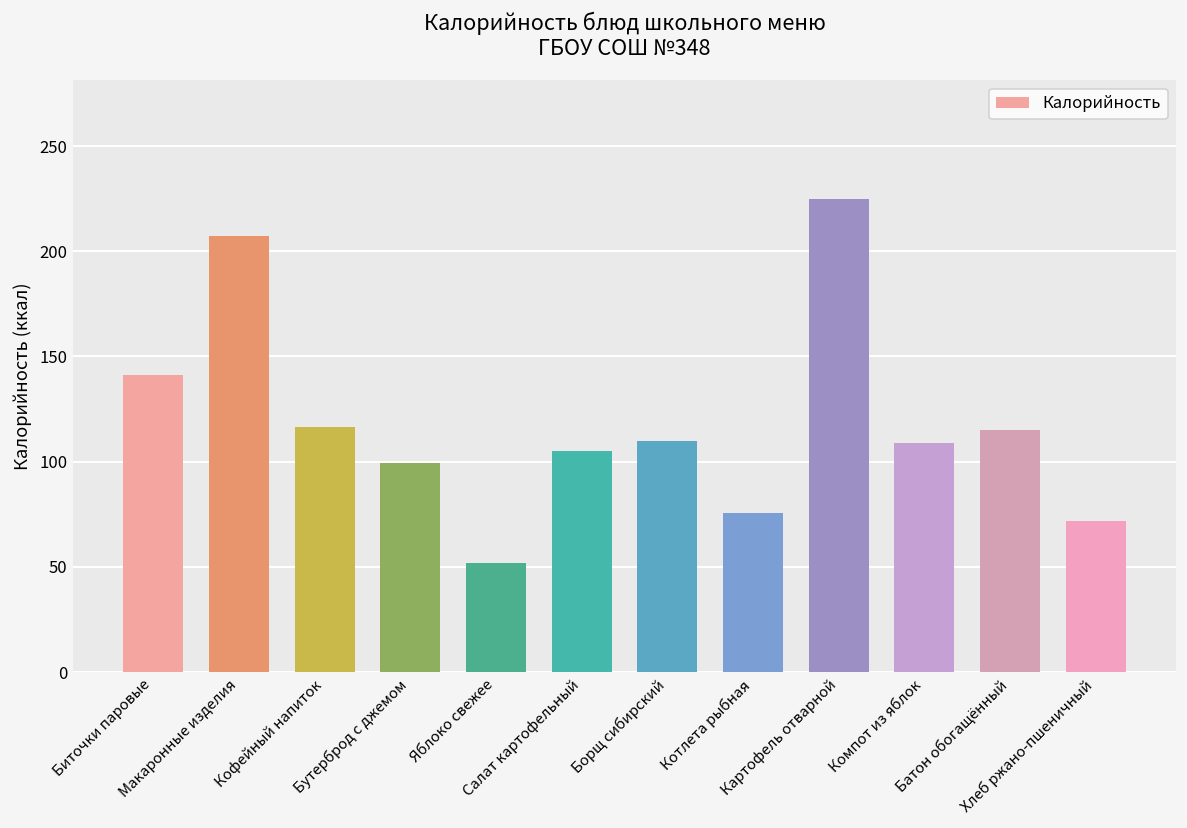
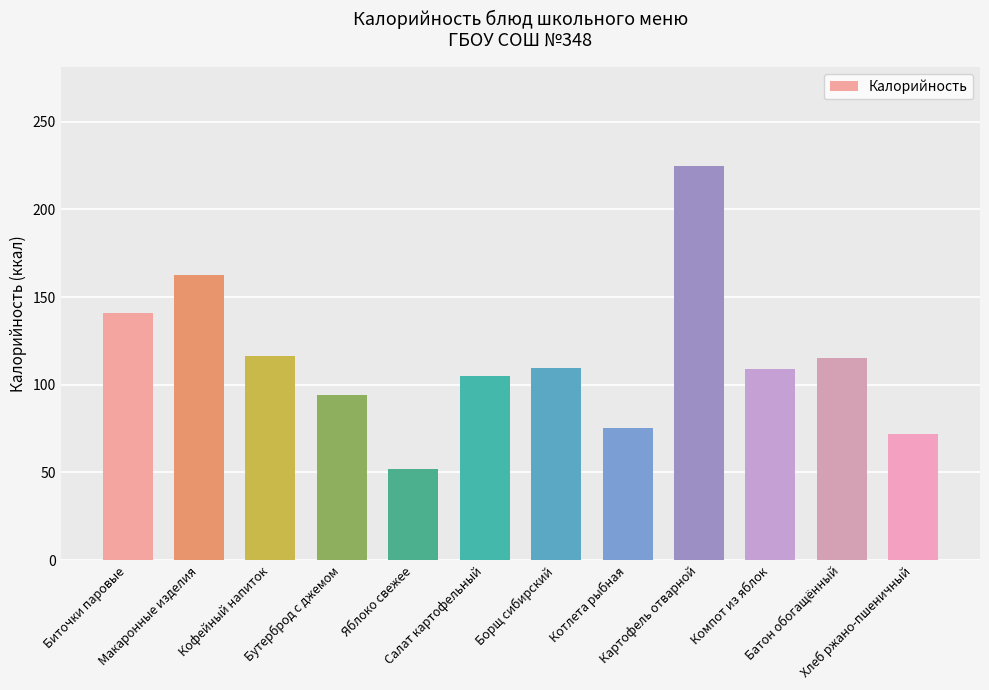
  {
    "Биточки паровые": 141,
-   "Макаронные изделия": 207,
+   "Макаронные изделия": 162,
    "Кофейный напиток": 117,
-   "Бутерброд с джемом": 99,
+   "Бутерброд с джемом": 94,
    "Яблоко свежее": 52,
    "Салат картофельный": 105,
    "Борщ сибирский": 110,
    "Котлета рыбная": 76,
    "Картофель отварной": 225,
    "Компот из яблок": 109,
    "Батон обогащённый": 115,
    "Хлеб ржано-пшеничный": 72
  }
